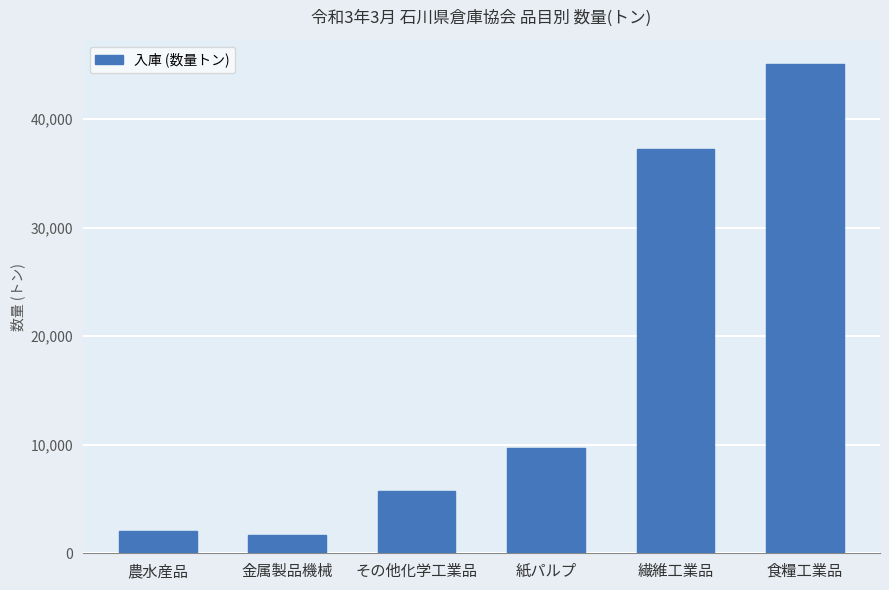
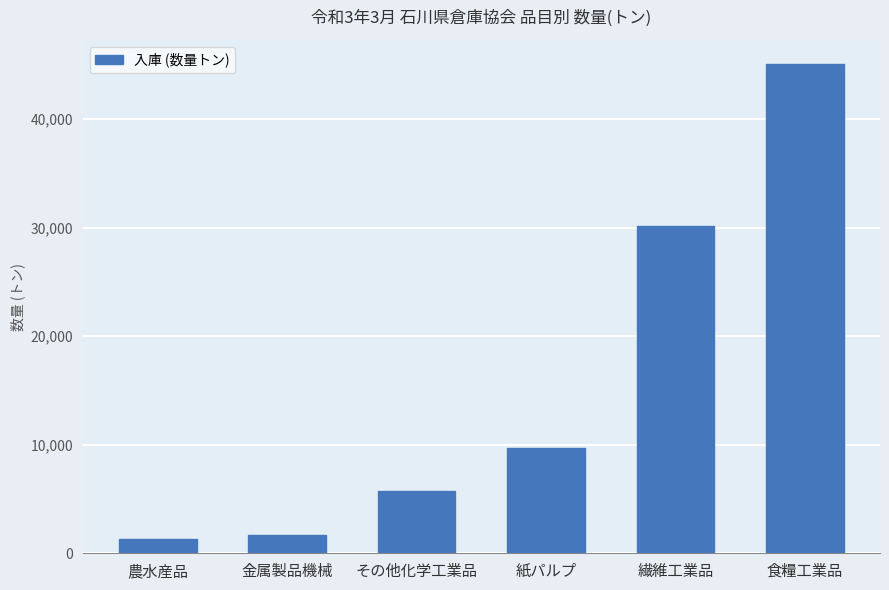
  {
-   "農水産品": "2,100",
+   "農水産品": "1,300",
    "金属製品機械": "1,700",
    "その他化学工業品": "5,700",
    "紙パルプ": "9,700",
-   "繊維工業品": "37,200",
+   "繊維工業品": "30,200",
    "食糧工業品": "45,100"
  }
